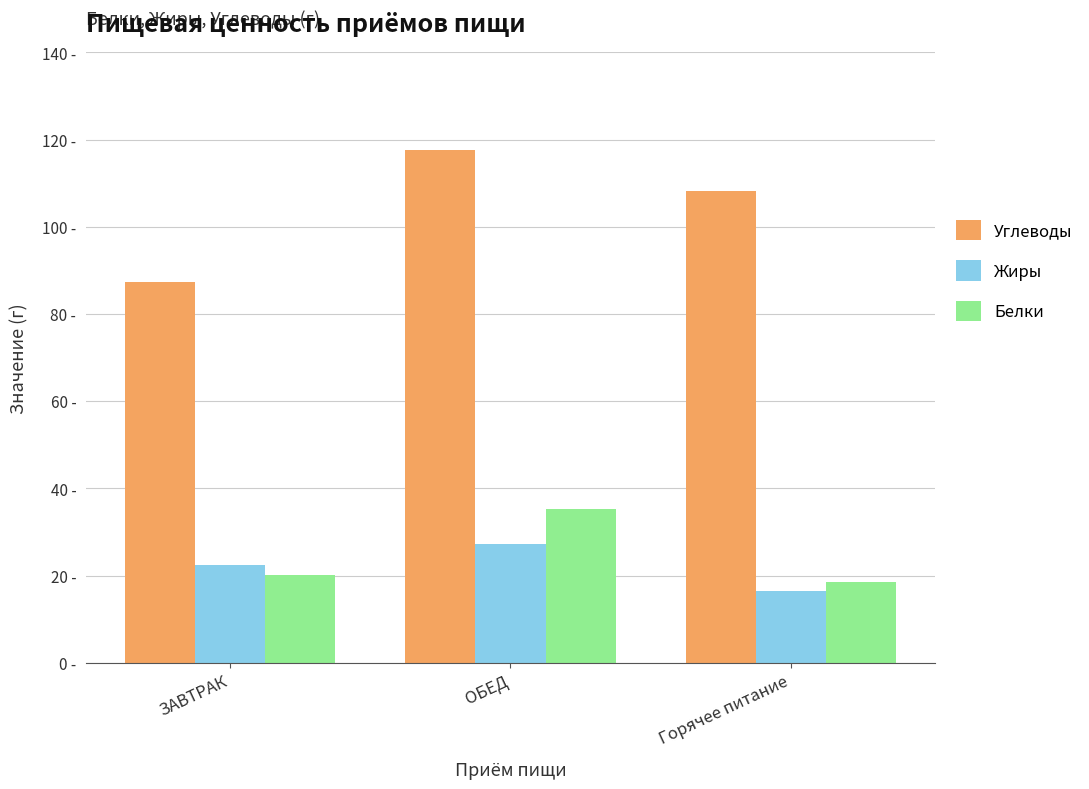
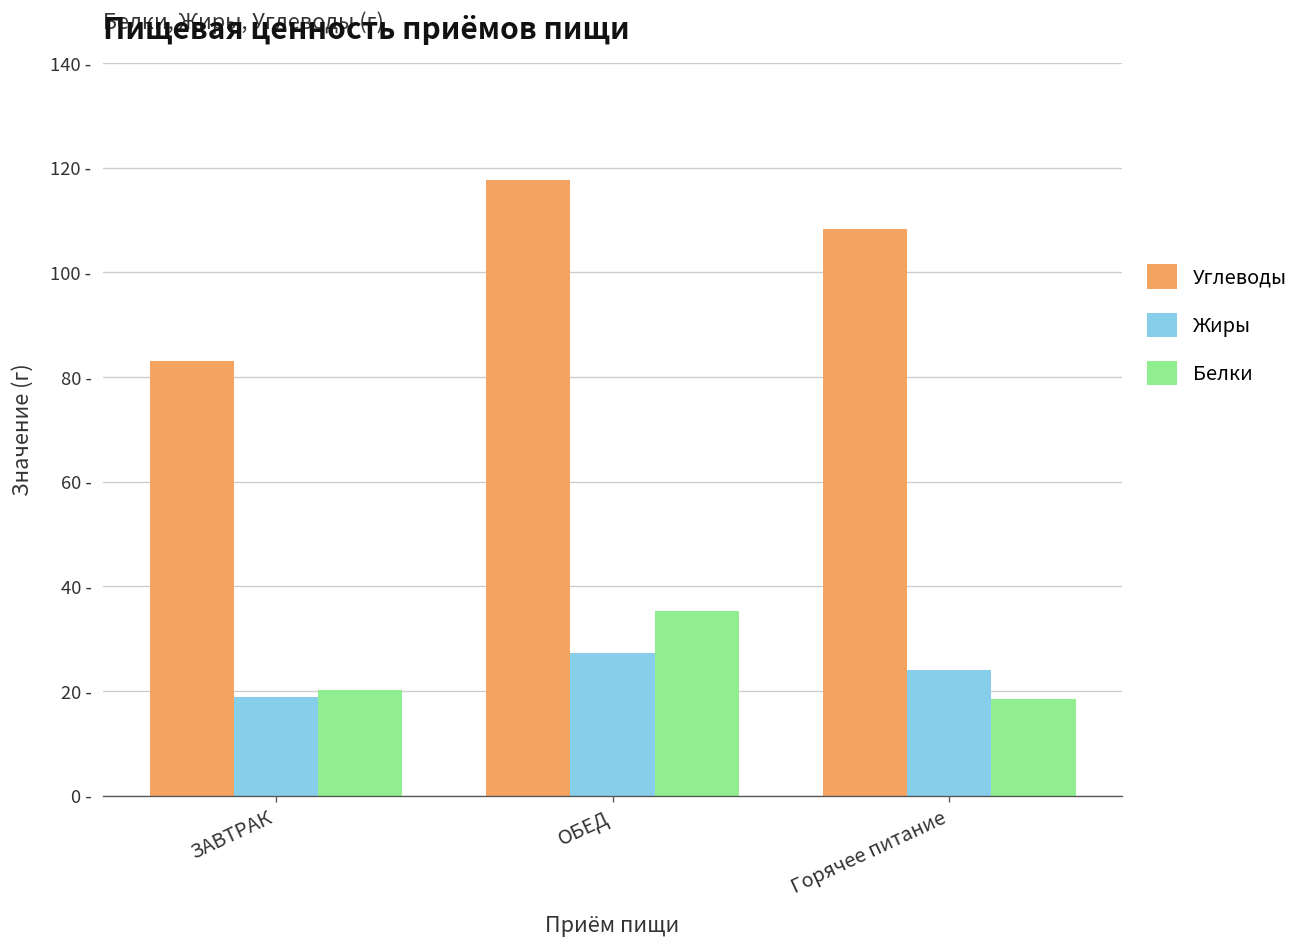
  {
    "Углеводы": {
-     "ЗАВТРАК": "87 -",
+     "ЗАВТРАК": "83 -",
      "ОБЕД": "118 -",
      "Горячее питание": "108 -"
    },
    "Жиры": {
-     "ЗАВТРАК": "22 -",
+     "ЗАВТРАК": "19 -",
      "ОБЕД": "27 -",
-     "Горячее питание": "16 -"
+     "Горячее питание": "24 -"
    },
    "Белки": {
      "ЗАВТРАК": "20 -",
      "ОБЕД": "35 -",
      "Горячее питание": "18 -"
    }
  }
